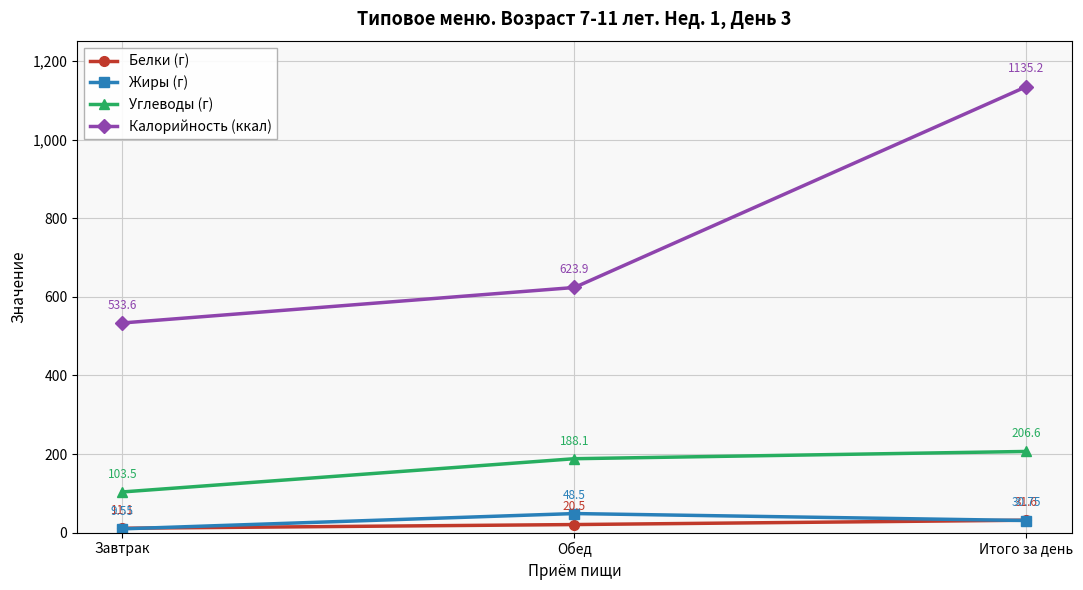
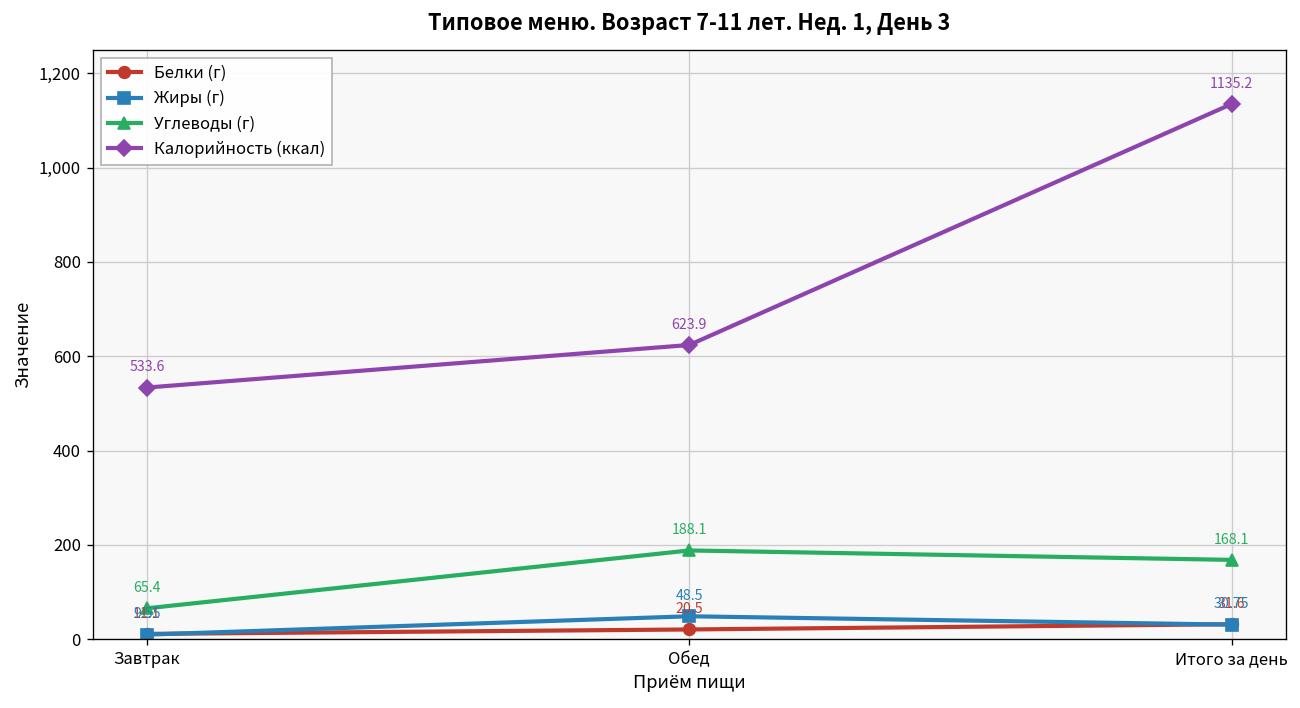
  {
    "Углеводы (г)": {
-     "Завтрак": 103.5,
+     "Завтрак": 65.4,
      "Обед": 188.1,
-     "Итого за день": 206.6
+     "Итого за день": 168.1
    },
    "Калорийность (ккал)": {
      "Завтрак": 533.6,
      "Обед": 623.9,
      "Итого за день": 1135.2
    }
  }
